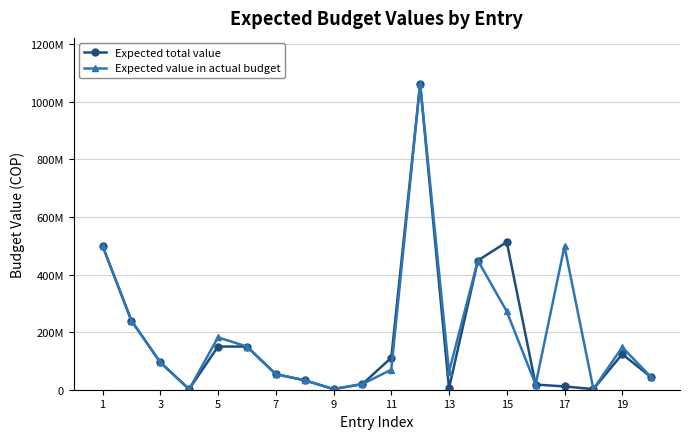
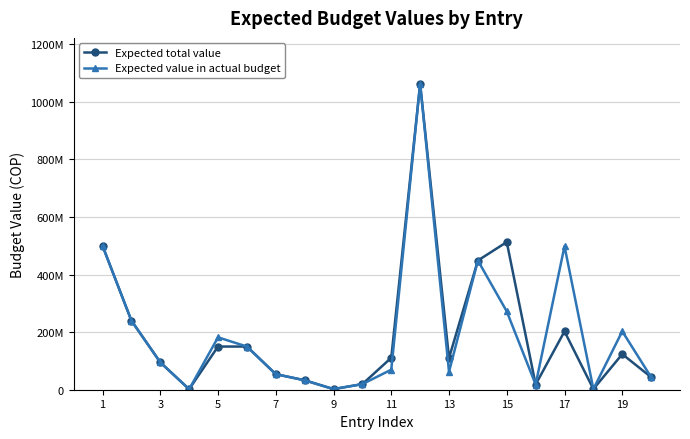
  {
    "Expected total value": {
      "5": 150000000,
      "11": 110000000,
-     "13": 0,
+     "13": 110000000,
      "15": 510000000,
-     "17": 10000000,
+     "17": 200000000,
      "19": 120000000
    },
    "Expected value in actual budget": {
      "5": 180000000,
      "11": 70000000,
      "13": 60000000,
      "15": 270000000,
      "17": 500000000,
-     "19": 150000000
+     "19": 200000000
    }
  }
